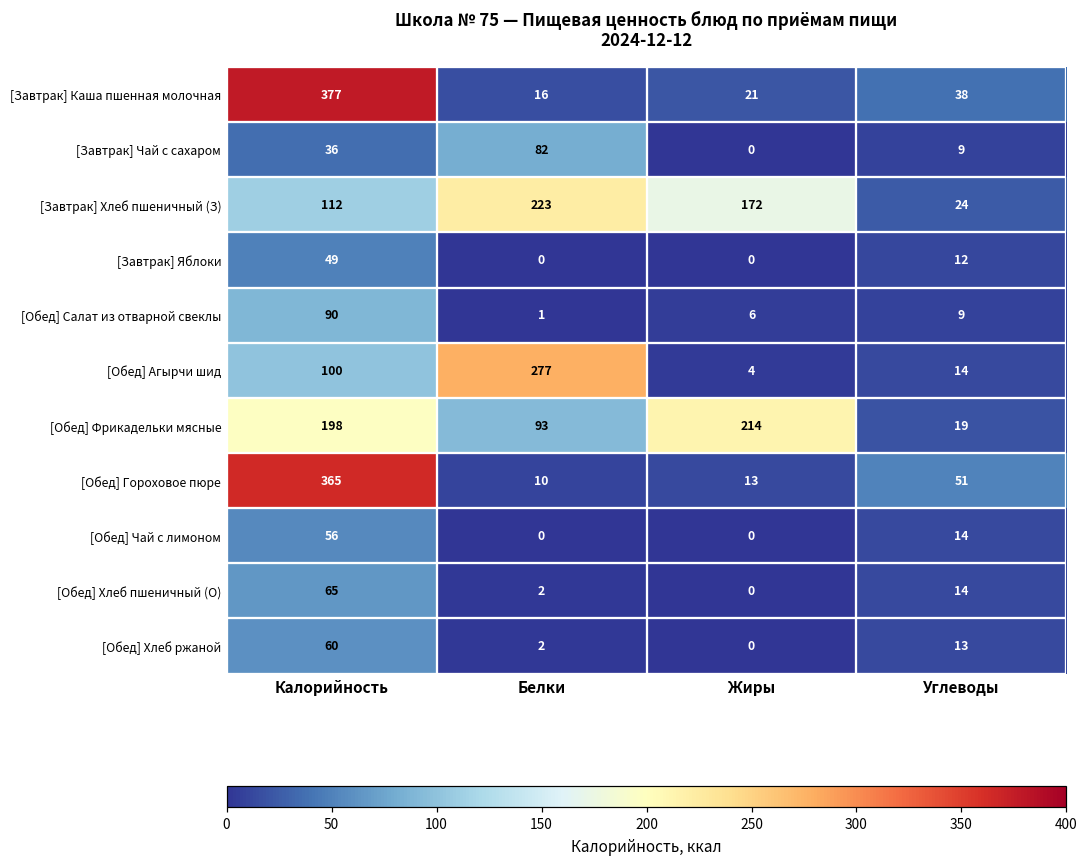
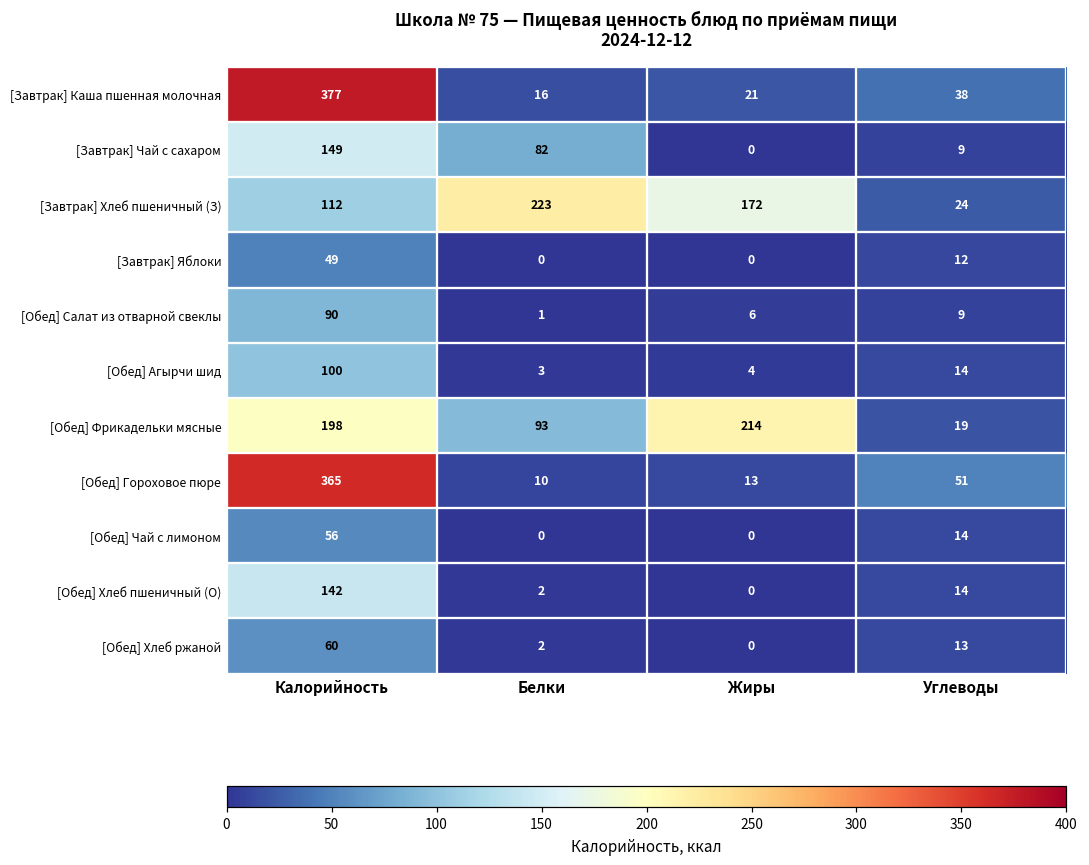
  {
    "[Завтрак] Каша пшенная молочная": {
      "Калорийность": 377,
      "Белки": 16,
      "Жиры": 21,
      "Углеводы": 38
    },
    "[Завтрак] Чай с сахаром": {
-     "Калорийность": 36,
+     "Калорийность": 149,
      "Белки": 82,
      "Жиры": 0,
      "Углеводы": 9
    },
    "[Завтрак] Хлеб пшеничный (З)": {
      "Калорийность": 112,
      "Белки": 223,
      "Жиры": 172,
      "Углеводы": 24
    },
    "[Завтрак] Яблоки": {
      "Калорийность": 49,
      "Белки": 0,
      "Жиры": 0,
      "Углеводы": 12
    },
    "[Обед] Салат из отварной свеклы": {
      "Калорийность": 90,
      "Белки": 1,
      "Жиры": 6,
      "Углеводы": 9
    },
    "[Обед] Агырчи шид": {
      "Калорийность": 100,
-     "Белки": 277,
+     "Белки": 3,
      "Жиры": 4,
      "Углеводы": 14
    },
    "[Обед] Фрикадельки мясные": {
      "Калорийность": 198,
      "Белки": 93,
      "Жиры": 214,
      "Углеводы": 19
    },
    "[Обед] Гороховое пюре": {
      "Калорийность": 365,
      "Белки": 10,
      "Жиры": 13,
      "Углеводы": 51
    },
    "[Обед] Чай с лимоном": {
      "Калорийность": 56,
      "Белки": 0,
      "Жиры": 0,
      "Углеводы": 14
    },
    "[Обед] Хлеб пшеничный (О)": {
-     "Калорийность": 65,
+     "Калорийность": 142,
      "Белки": 2,
      "Жиры": 0,
      "Углеводы": 14
    },
    "[Обед] Хлеб ржаной": {
      "Калорийность": 60,
      "Белки": 2,
      "Жиры": 0,
      "Углеводы": 13
    }
  }
